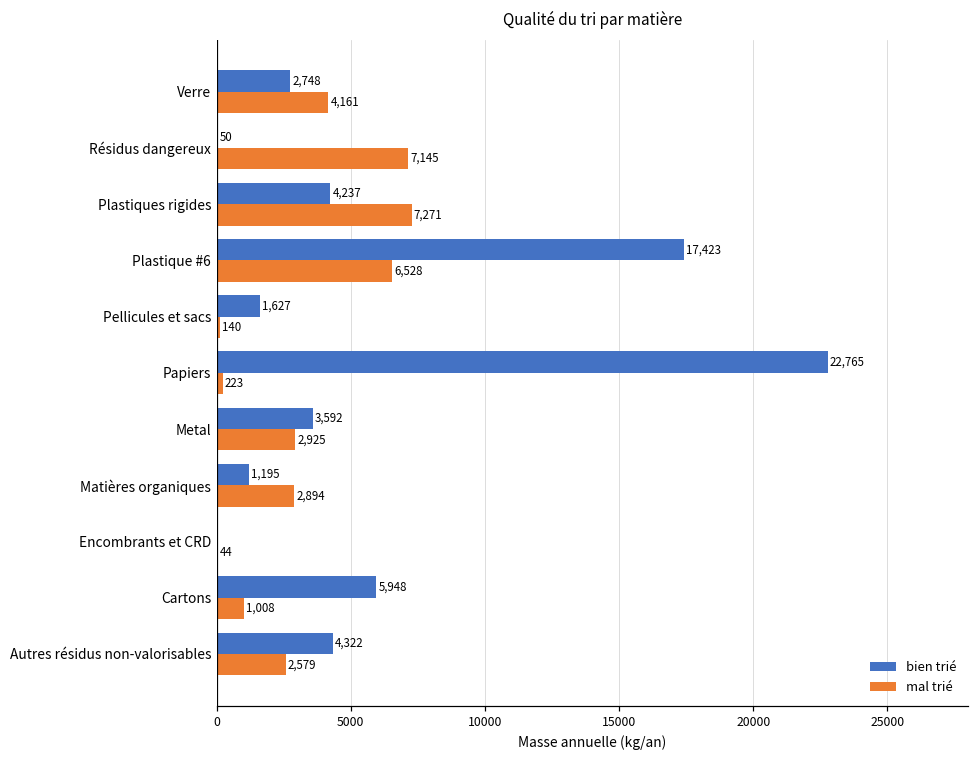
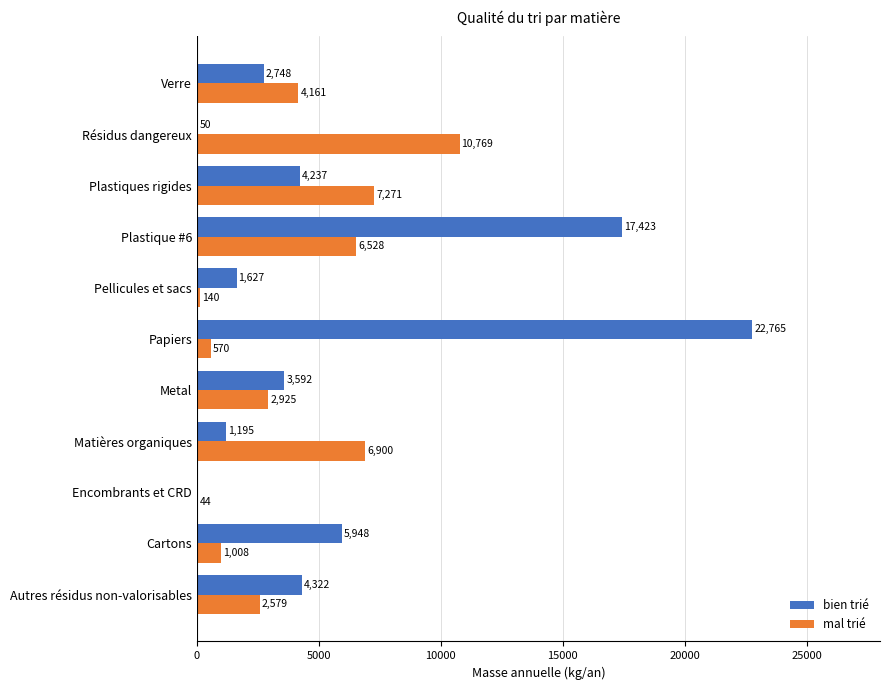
  {
    "bien trié": {
      "Verre": "2,748",
      "Résidus dangereux": "50",
      "Plastiques rigides": "4,237",
      "Plastique #6": "17,423",
      "Pellicules et sacs": "1,627",
      "Papiers": "22,765",
      "Metal": "3,592",
      "Matières organiques": "1,195",
      "Cartons": "5,948",
      "Autres résidus non-valorisables": "4,322"
    },
    "mal trié": {
      "Verre": "4,161",
-     "Résidus dangereux": "7,145",
+     "Résidus dangereux": "10,769",
      "Plastiques rigides": "7,271",
      "Plastique #6": "6,528",
      "Pellicules et sacs": "140",
-     "Papiers": "223",
+     "Papiers": "570",
      "Metal": "2,925",
-     "Matières organiques": "2,894",
+     "Matières organiques": "6,900",
      "Encombrants et CRD": "44",
      "Cartons": "1,008",
      "Autres résidus non-valorisables": "2,579"
    }
  }
